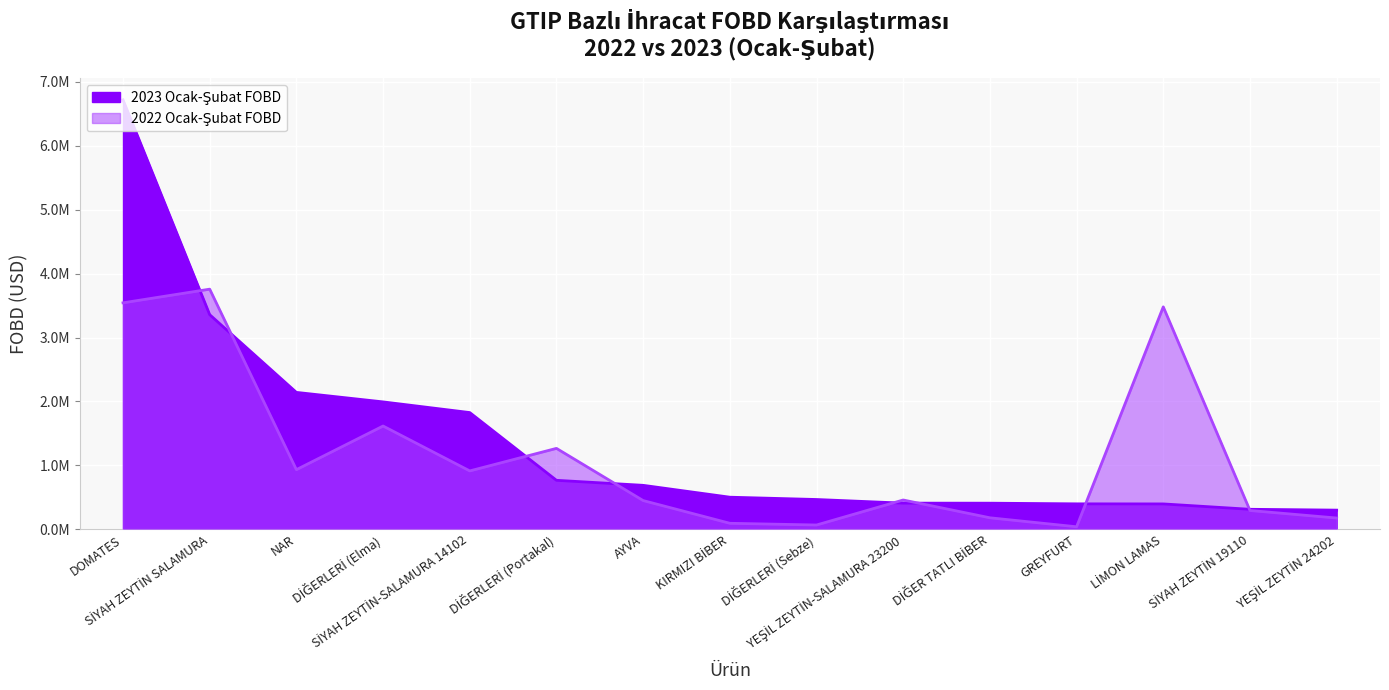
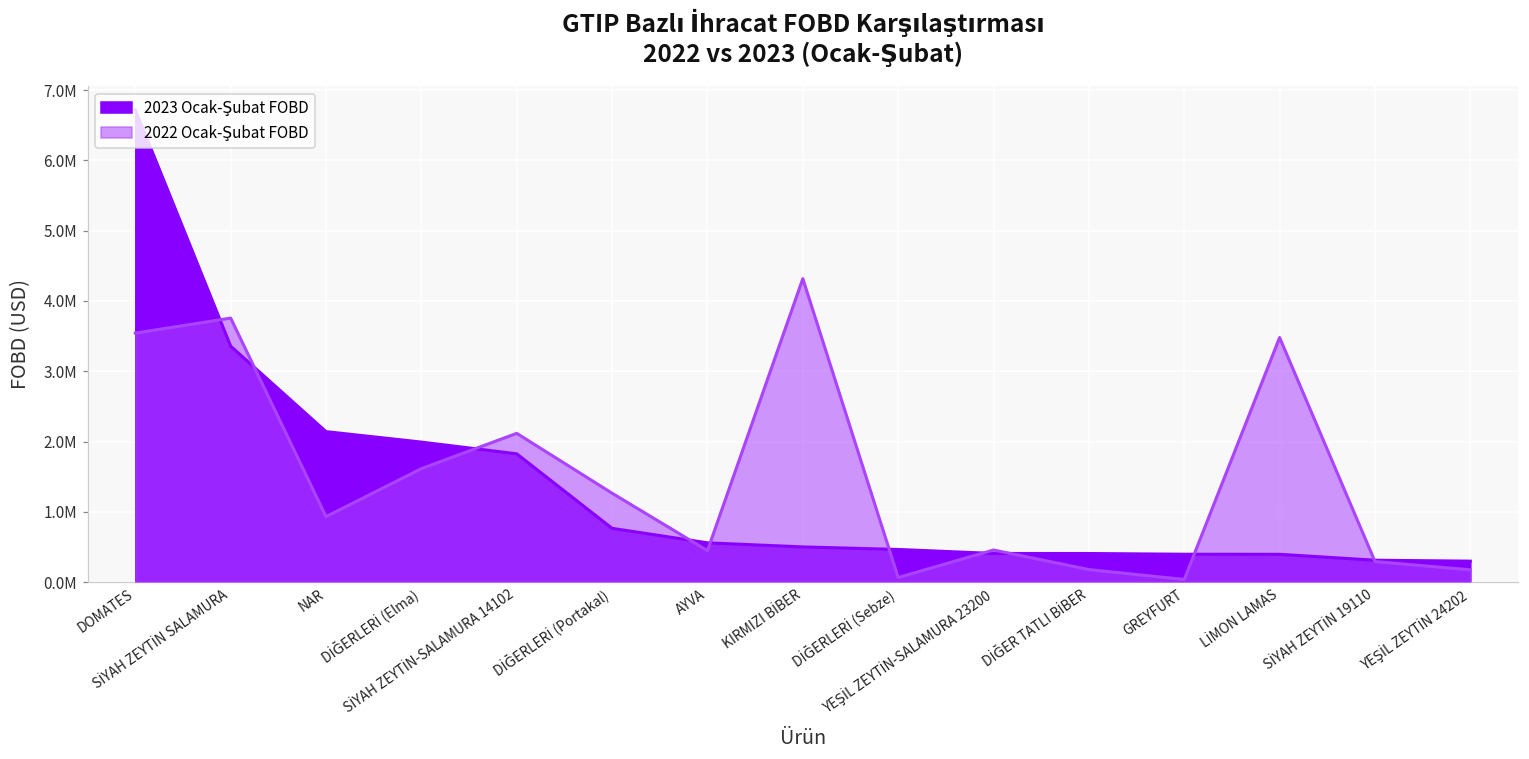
  {
    "2023 Ocak-Şubat FOBD": {
      "SİYAH ZEYTİN SALAMURA": 3400000,
      "NAR": 2100000,
      "DİĞERLERİ (Elma)": 2000000,
      "SİYAH ZEYTİN-SALAMURA 14102": 1800000,
      "DİĞERLERİ (Portakal)": 800000,
-     "AYVA": 700000,
+     "AYVA": 600000,
      "KIRMIZI BİBER": 500000,
      "DİĞERLERİ (Sebze)": 500000,
      "YEŞİL ZEYTİN-SALAMURA 23200": 400000,
      "DİĞER TATLI BİBER": 400000,
      "GREYFURT": 400000,
      "LİMON LAMAS": 400000,
      "YEŞİL ZEYTİN 24202": 300000
    },
    "2022 Ocak-Şubat FOBD": {
      "DOMATES": 3500000,
      "SİYAH ZEYTİN SALAMURA": 3800000,
      "NAR": 900000,
      "DİĞERLERİ (Elma)": 1600000,
-     "SİYAH ZEYTİN-SALAMURA 14102": 900000,
+     "SİYAH ZEYTİN-SALAMURA 14102": 2100000,
      "DİĞERLERİ (Portakal)": 1300000,
      "AYVA": 400000,
-     "KIRMIZI BİBER": 100000,
+     "KIRMIZI BİBER": 4300000,
      "DİĞERLERİ (Sebze)": 100000,
      "YEŞİL ZEYTİN-SALAMURA 23200": 500000,
      "DİĞER TATLI BİBER": 200000,
      "GREYFURT": 0,
      "LİMON LAMAS": 3500000,
      "YEŞİL ZEYTİN 24202": 200000
    }
  }
